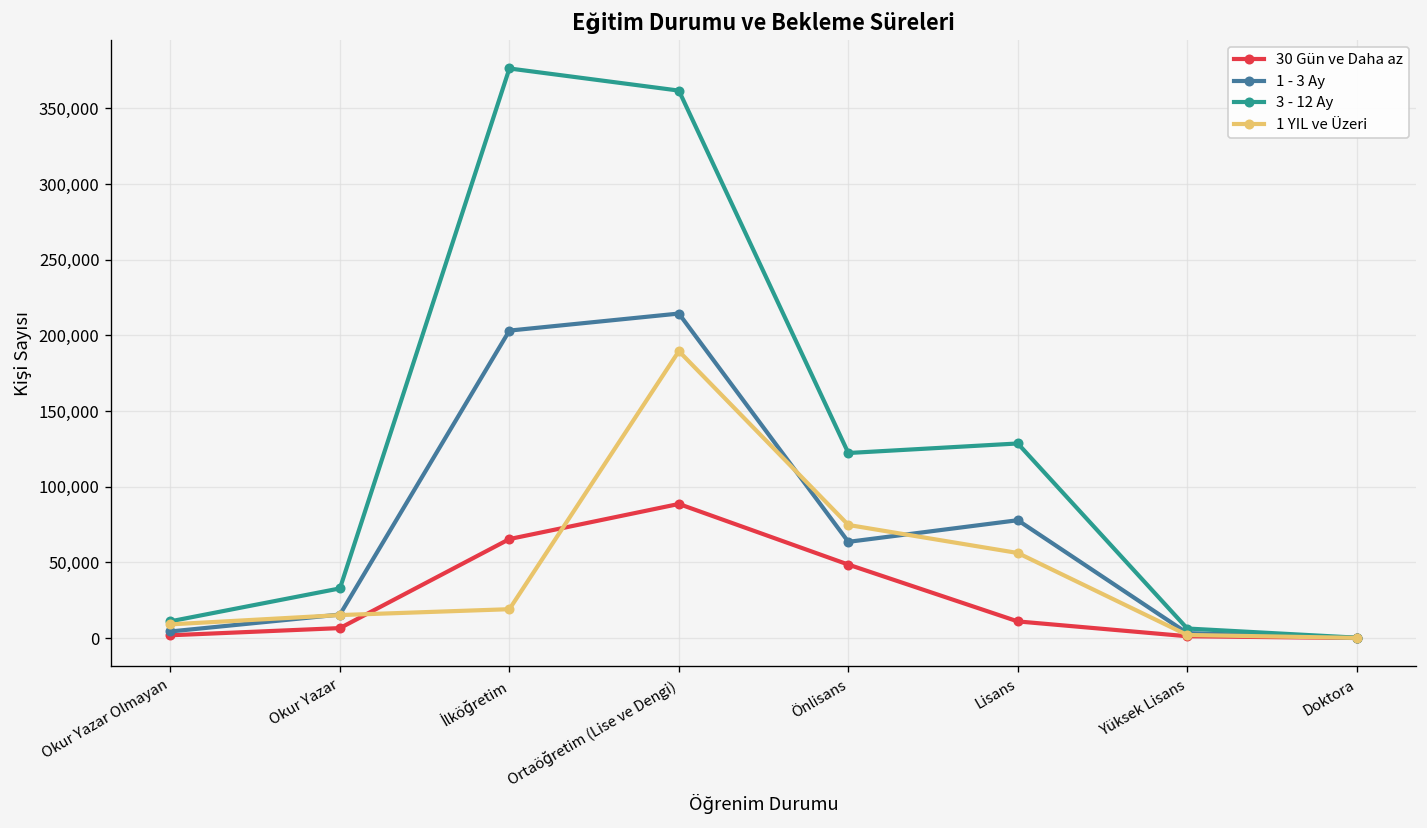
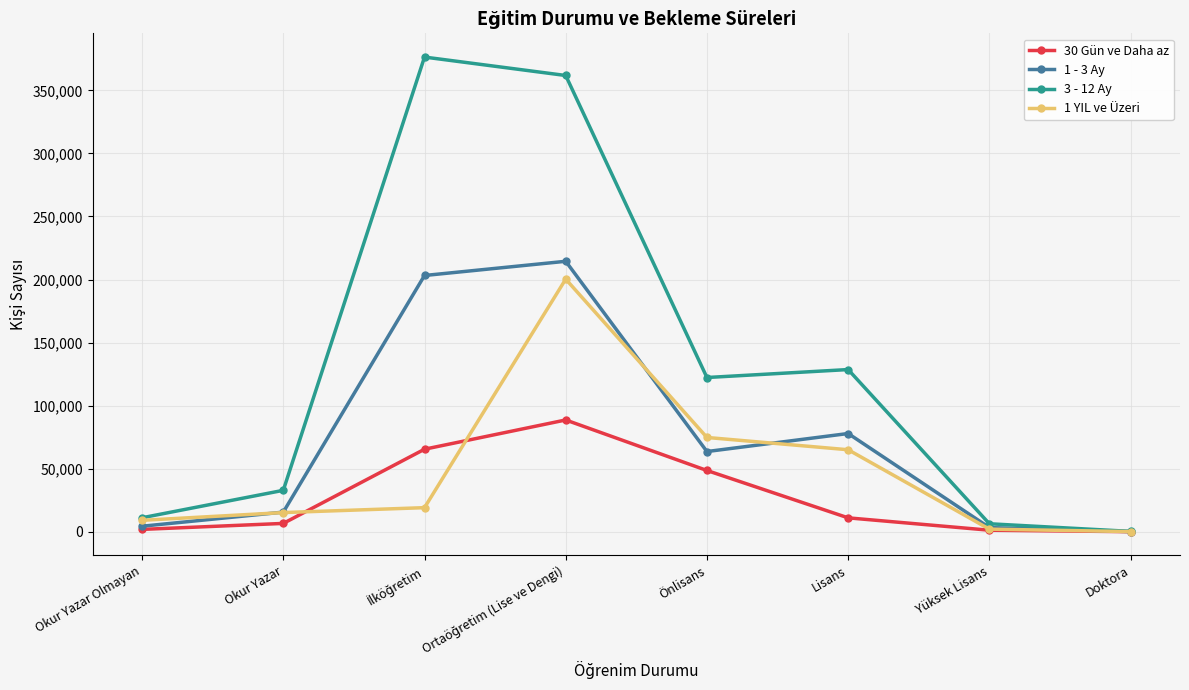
  {
    "30 Gün ve Daha az": {
      "Okur Yazar Olmayan": "2,000",
      "Okur Yazar": "7,000",
      "İlköğretim": "65,000",
      "Ortaöğretim (Lise ve Dengi)": "89,000",
      "Önlisans": "49,000",
      "Lisans": "11,000"
    },
    "1 YIL ve Üzeri": {
      "İlköğretim": "19,000",
-     "Ortaöğretim (Lise ve Dengi)": "190,000",
+     "Ortaöğretim (Lise ve Dengi)": "200,000",
      "Önlisans": "75,000",
-     "Lisans": "56,000"
+     "Lisans": "65,000"
    }
  }
